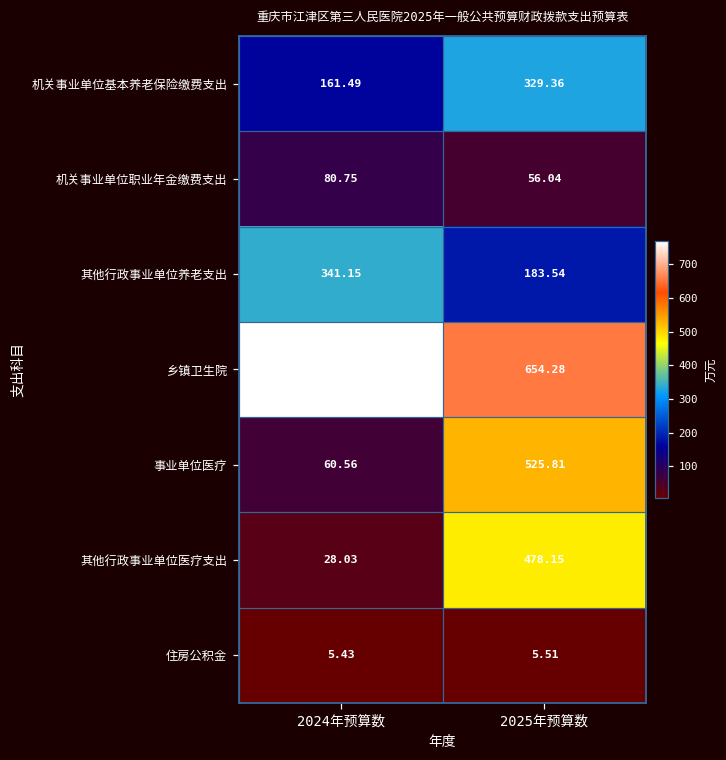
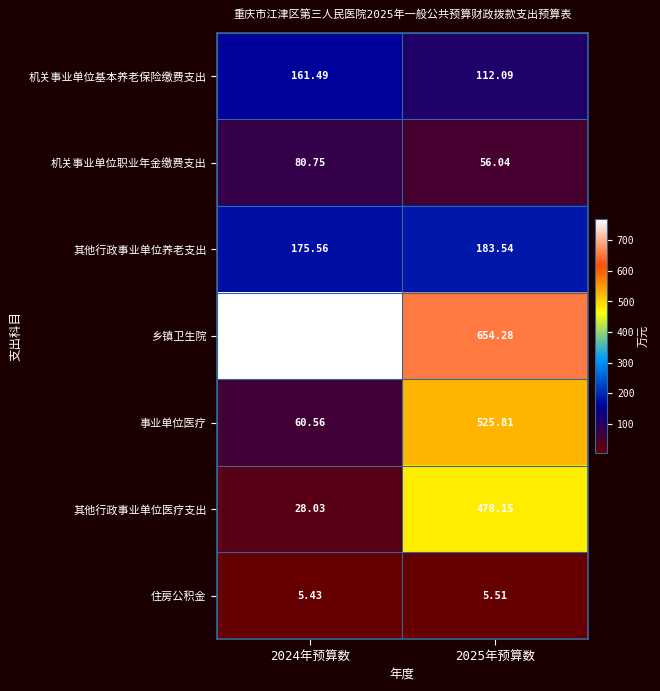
  {
    "机关事业单位基本养老保险缴费支出": {
      "2024年预算数": 161.49,
-     "2025年预算数": 329.36
+     "2025年预算数": 112.09
    },
    "机关事业单位职业年金缴费支出": {
      "2024年预算数": 80.75,
      "2025年预算数": 56.04
    },
    "其他行政事业单位养老支出": {
-     "2024年预算数": 341.15,
+     "2024年预算数": 175.56,
      "2025年预算数": 183.54
    },
    "乡镇卫生院": {
      "2025年预算数": 654.28
    },
    "事业单位医疗": {
      "2024年预算数": 60.56,
      "2025年预算数": 525.81
    },
    "其他行政事业单位医疗支出": {
      "2024年预算数": 28.03,
      "2025年预算数": 478.15
    },
    "住房公积金": {
      "2024年预算数": 5.43,
      "2025年预算数": 5.51
    }
  }
